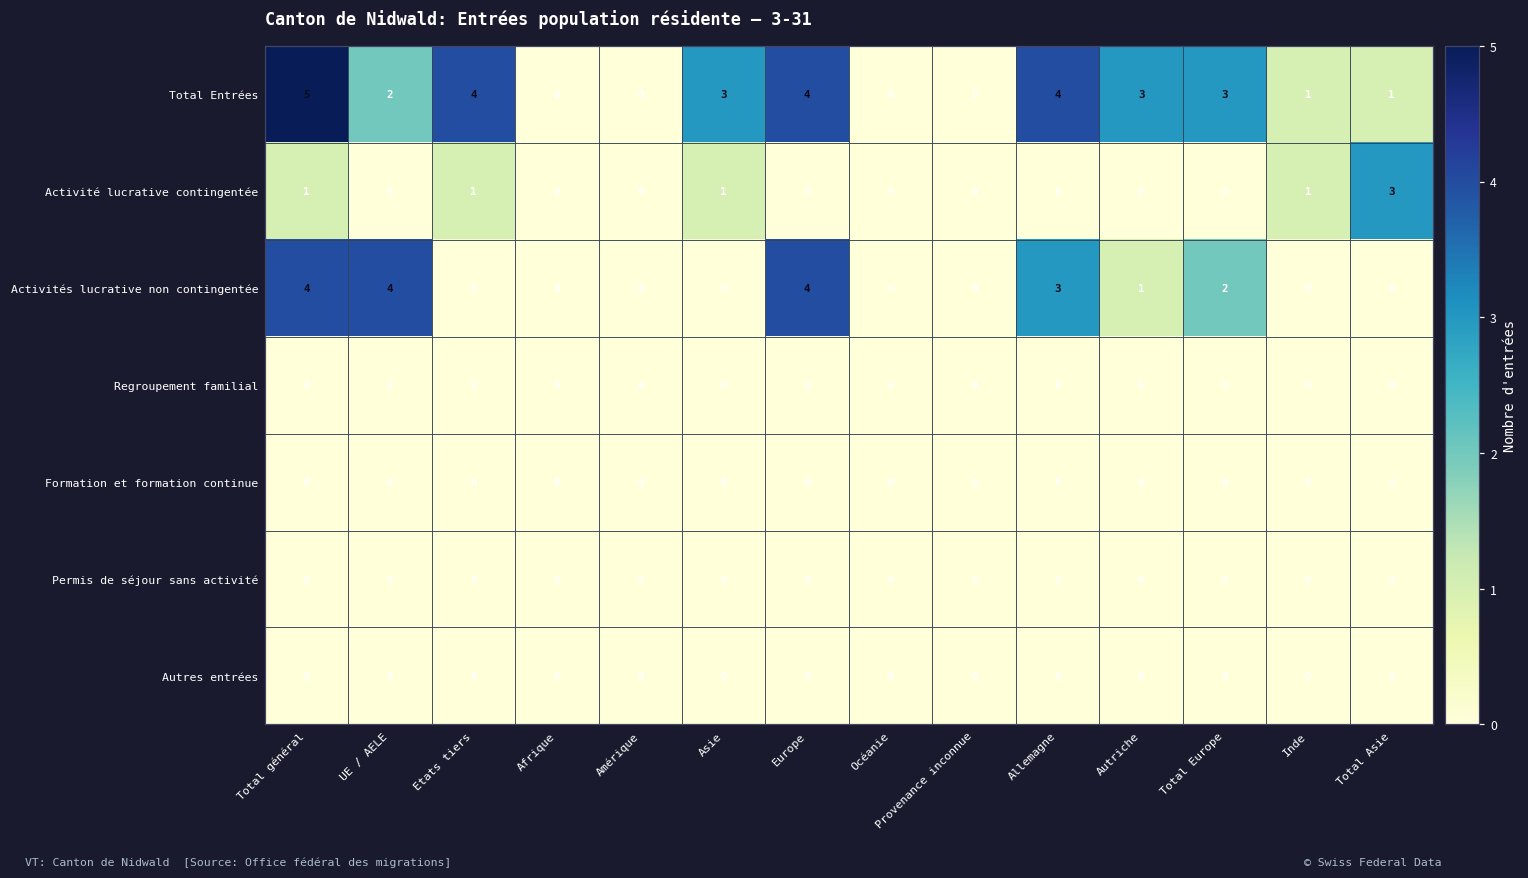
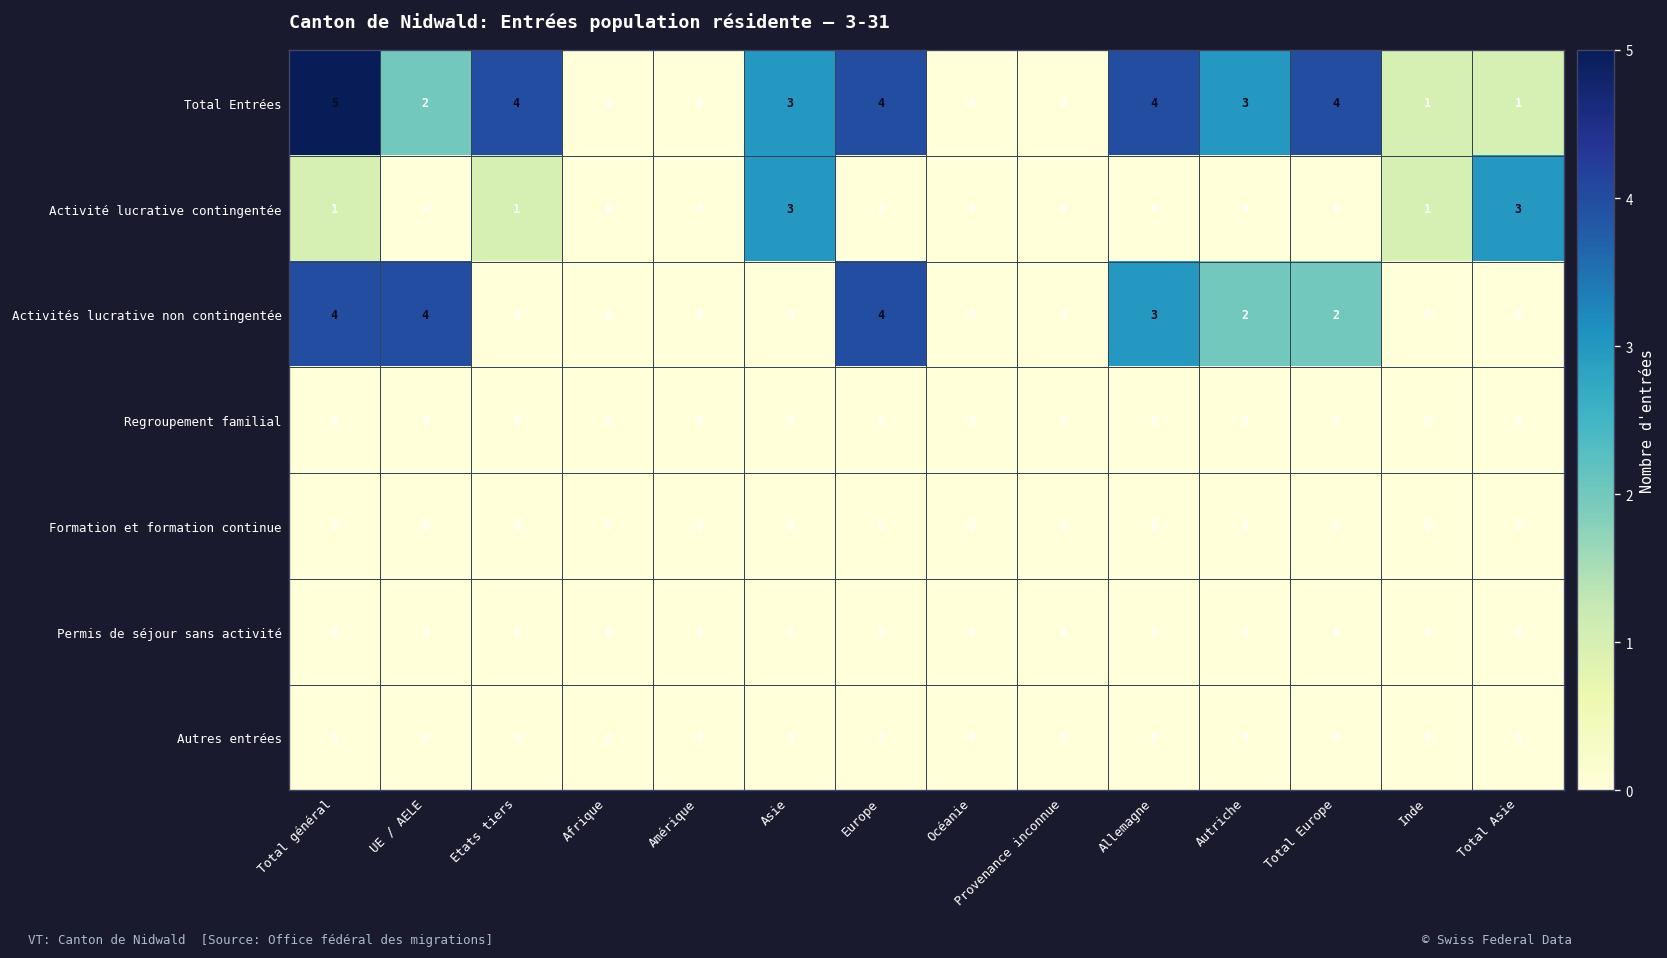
  {
    "Total Entrées": {
      "Total général": 5,
      "UE / AELE": 2,
      "Etats tiers": 4,
      "Asie": 3,
      "Europe": 4,
      "Allemagne": 4,
      "Autriche": 3,
-     "Total Europe": 3,
+     "Total Europe": 4,
      "Inde": 1,
      "Total Asie": 1
    },
    "Activité lucrative contingentée": {
      "Total général": 1,
      "Etats tiers": 1,
-     "Asie": 1,
+     "Asie": 3,
      "Inde": 1,
      "Total Asie": 3
    },
    "Activités lucrative non contingentée": {
      "Total général": 4,
      "UE / AELE": 4,
      "Europe": 4,
      "Allemagne": 3,
-     "Autriche": 1,
+     "Autriche": 2,
      "Total Europe": 2
    }
  }
